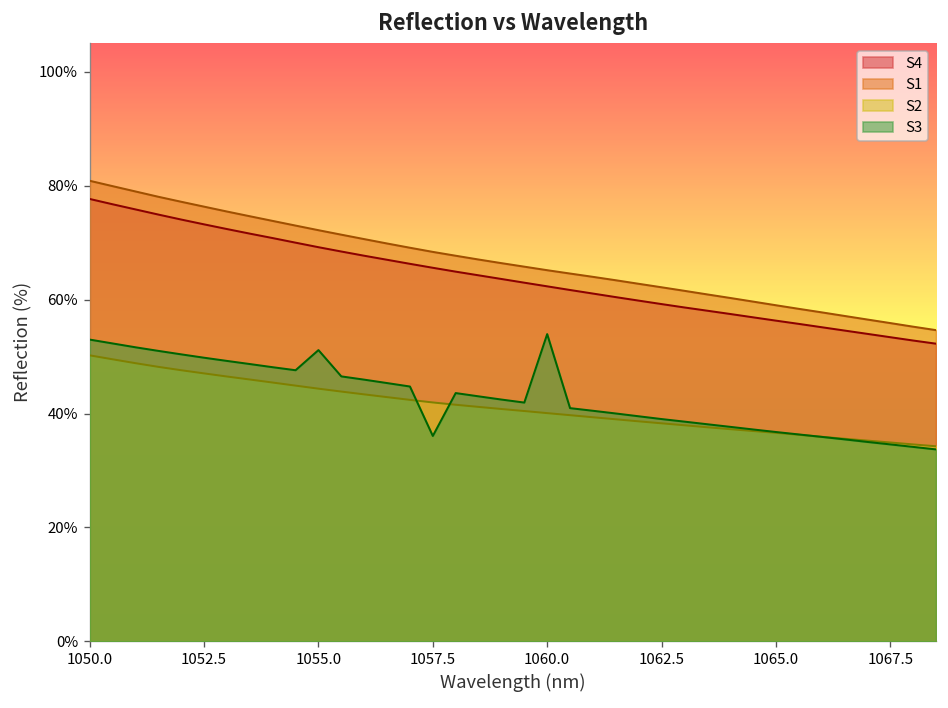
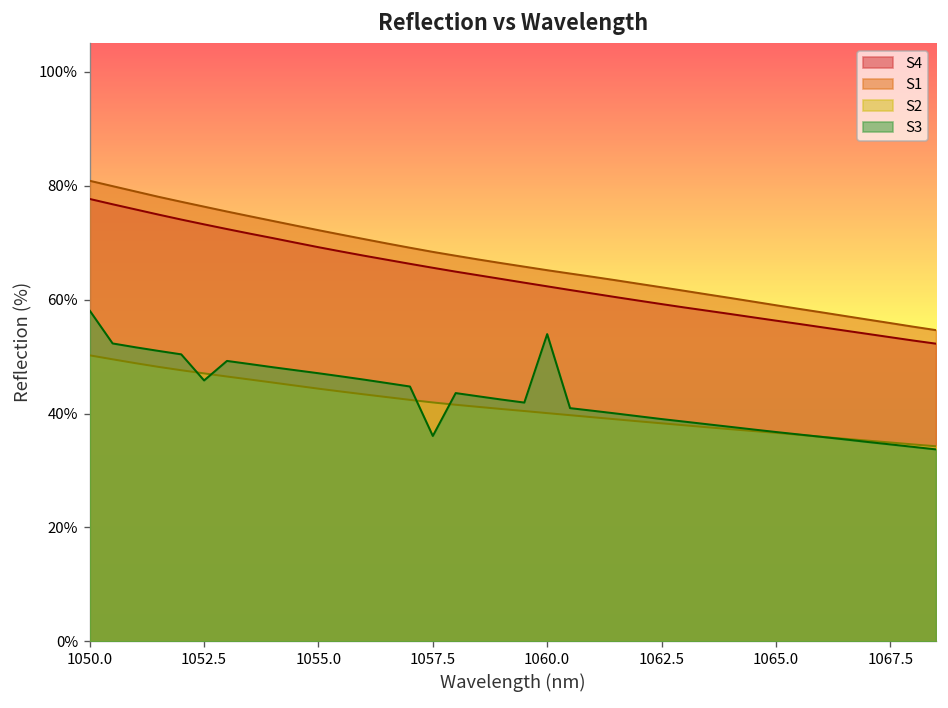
  {
    "S3": {
-     "1050.0": "53%",
-     "1052.5": "50%",
-     "1055.0": "51%",
+     "1050.0": "58%",
+     "1052.5": "46%",
+     "1055.0": "47%",
      "1057.5": "36%",
      "1060.0": "54%",
      "1062.5": "39%"
    }
  }
